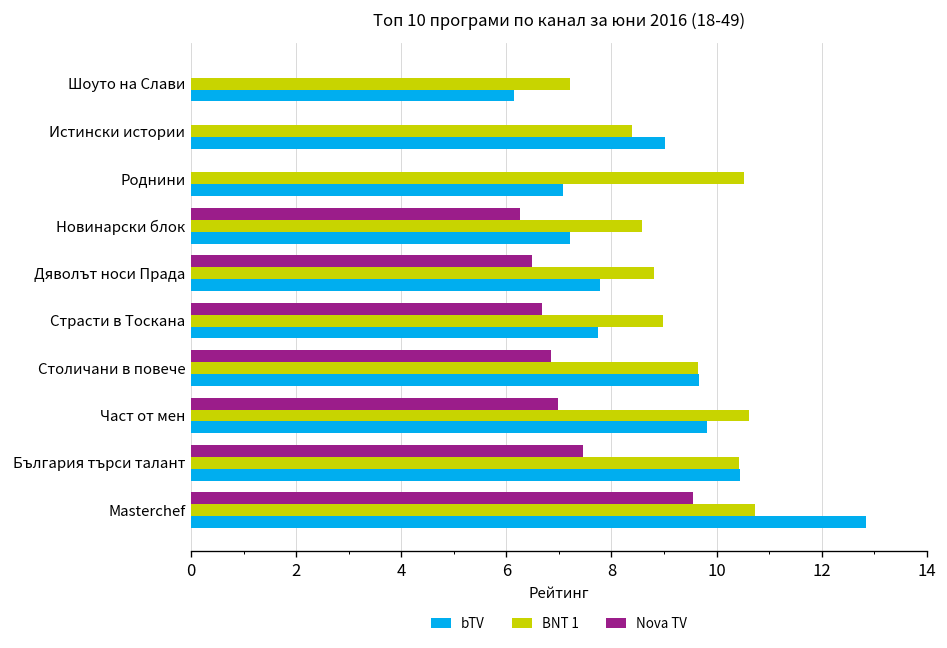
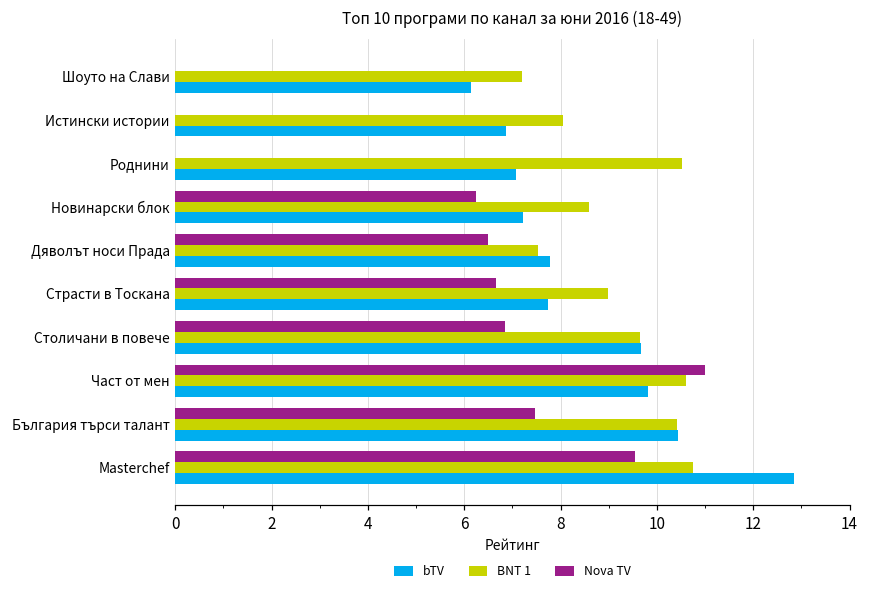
  {
    "bTV": {
      "Шоуто на Слави": 6.2,
-     "Истински истории": 9.0,
+     "Истински истории": 6.9,
      "Роднини": 7.1,
      "Новинарски блок": 7.2,
      "Дяволът носи Прада": 7.8,
      "Страсти в Тоскана": 7.7,
      "Столичани в повече": 9.7,
      "Част от мен": 9.8,
      "България търси талант": 10.4,
      "Masterchef": 12.9
    },
    "BNT 1": {
      "Шоуто на Слави": 7.2,
-     "Истински истории": 8.4,
+     "Истински истории": 8.1,
      "Роднини": 10.5,
      "Новинарски блок": 8.6,
-     "Дяволът носи Прада": 8.8,
+     "Дяволът носи Прада": 7.5,
      "Страсти в Тоскана": 9.0,
      "Столичани в повече": 9.7,
      "Част от мен": 10.6,
      "България търси талант": 10.4,
      "Masterchef": 10.7
    },
    "Nova TV": {
      "Шоуто на Слави": 0.0,
      "Истински истории": 0.0,
      "Роднини": 0.0,
      "Новинарски блок": 6.3,
      "Дяволът носи Прада": 6.5,
      "Страсти в Тоскана": 6.7,
      "Столичани в повече": 6.9,
-     "Част от мен": 7.0,
+     "Част от мен": 11.0,
      "България търси талант": 7.5,
      "Masterchef": 9.6
    }
  }
